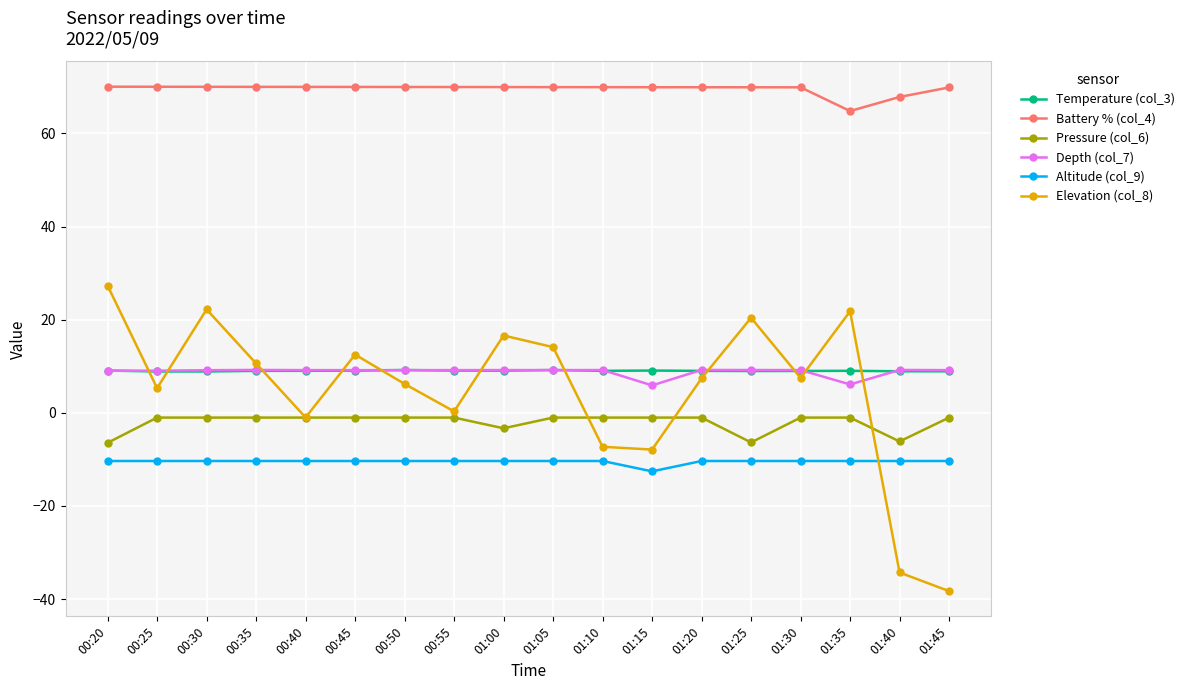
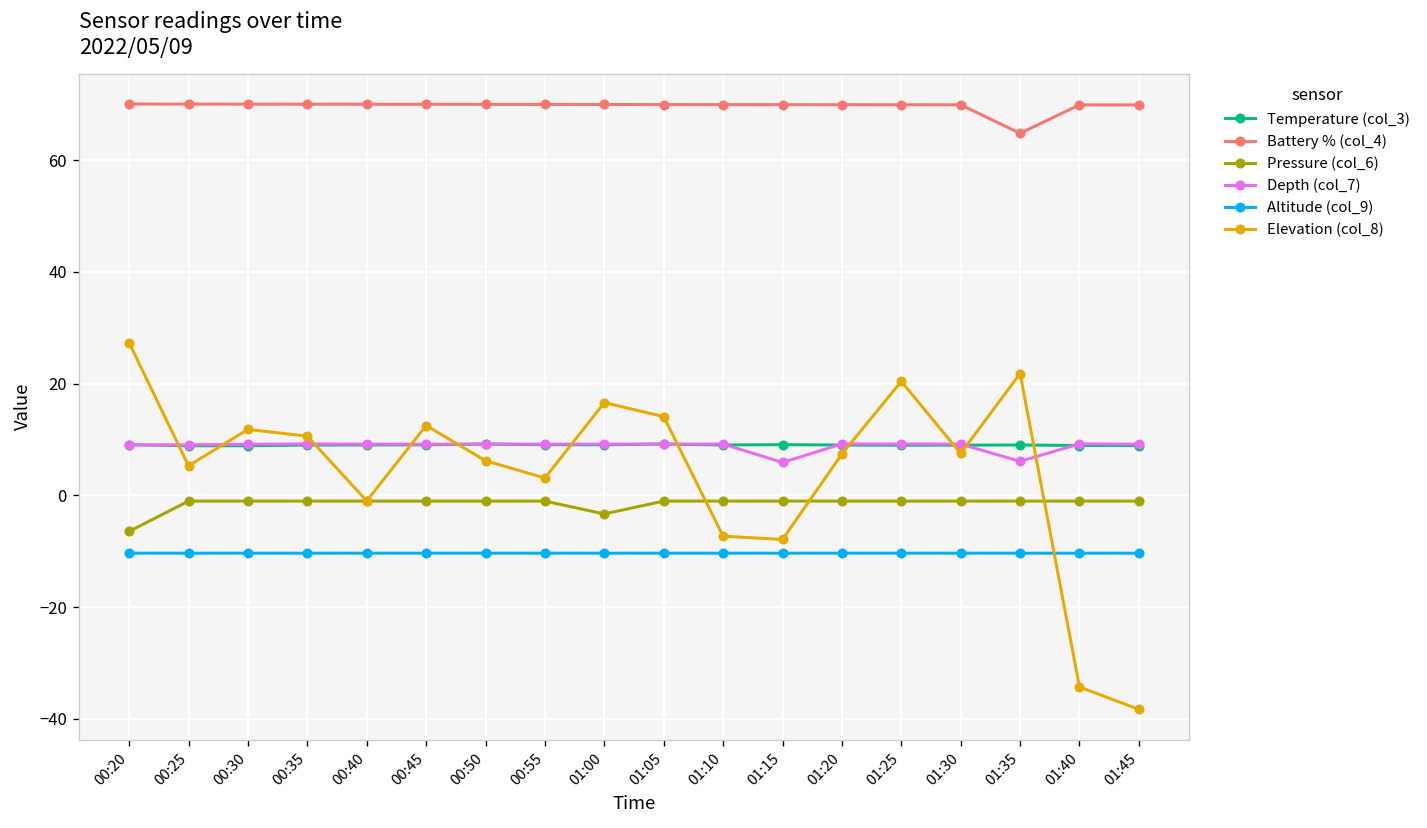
  {
    "Temperature (col_3)": {
      "01:15": 9,
      "01:35": 9
    },
    "Battery % (col_4)": {
      "00:20": 70,
      "00:25": 70,
      "00:30": 70,
      "00:35": 70,
      "00:40": 70,
      "00:45": 70,
      "00:50": 70,
      "00:55": 70,
      "01:00": 70,
      "01:05": 70,
      "01:10": 70,
      "01:15": 70,
      "01:20": 70,
      "01:25": 70,
      "01:30": 70,
      "01:35": 65,
-     "01:40": 68,
+     "01:40": 70,
      "01:45": 70
    },
    "Pressure (col_6)": {
      "00:20": -6,
      "00:25": -1,
      "00:30": -1,
      "00:35": -1,
      "00:45": -1,
      "00:50": -1,
      "00:55": -1,
      "01:00": -3,
      "01:05": -1,
      "01:10": -1,
      "01:15": -1,
      "01:20": -1,
-     "01:25": -6,
+     "01:25": -1,
      "01:30": -1,
      "01:35": -1,
-     "01:40": -6,
+     "01:40": -1,
      "01:45": -1
    },
    "Depth (col_7)": {
      "01:15": 6,
      "01:35": 6
    },
    "Altitude (col_9)": {
      "00:20": -10,
      "00:25": -10,
      "00:30": -10,
      "00:35": -10,
      "00:40": -10,
      "00:45": -10,
      "00:50": -10,
      "00:55": -10,
      "01:00": -10,
      "01:05": -10,
      "01:10": -10,
-     "01:15": -13,
+     "01:15": -10,
      "01:20": -10,
      "01:25": -10,
      "01:30": -10,
      "01:35": -10,
      "01:40": -10,
      "01:45": -10
    },
    "Elevation (col_8)": {
      "00:20": 27,
      "00:25": 5,
-     "00:30": 22,
+     "00:30": 12,
      "00:35": 11,
      "00:45": 13,
      "00:50": 6,
-     "00:55": 0,
+     "00:55": 3,
      "01:00": 17,
      "01:05": 14,
      "01:10": -7,
      "01:15": -8,
      "01:20": 7,
      "01:25": 20,
      "01:30": 8,
      "01:35": 22,
      "01:40": -34,
      "01:45": -38
    }
  }
